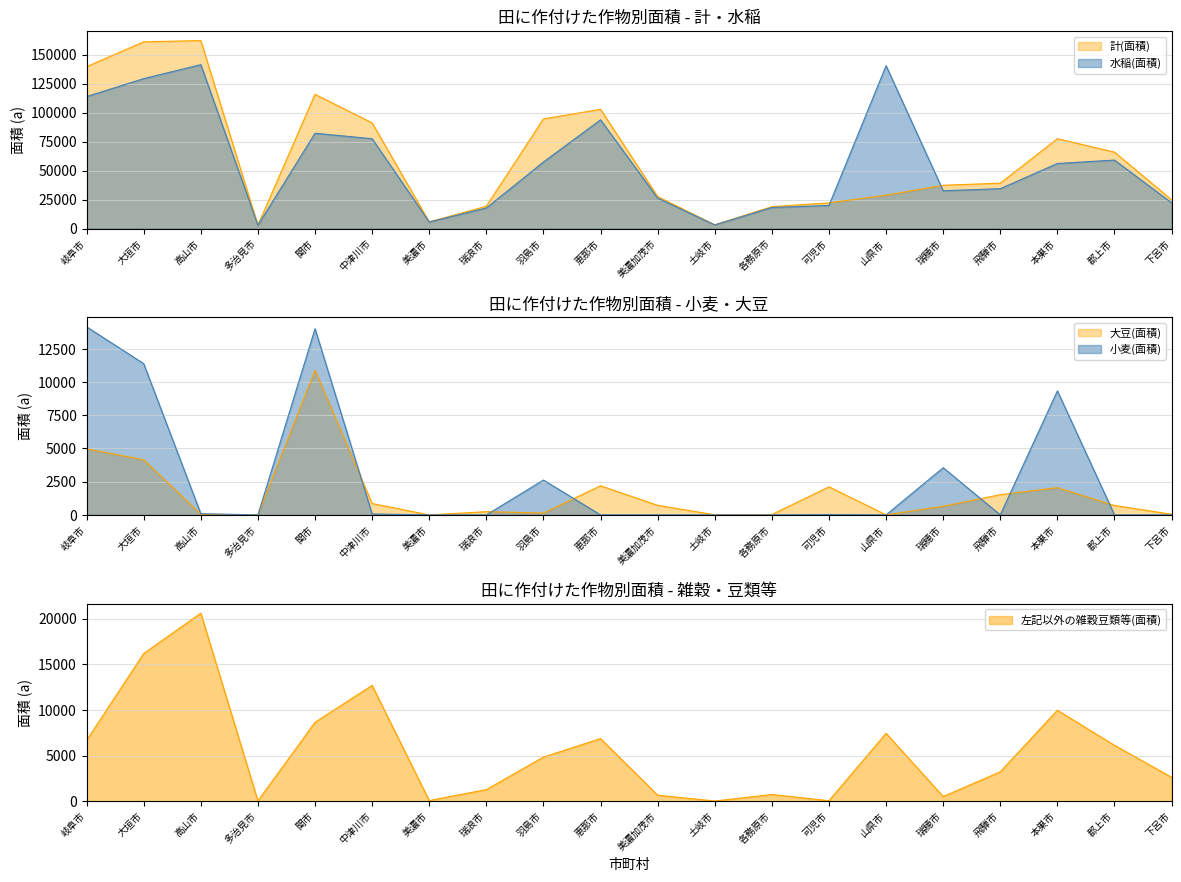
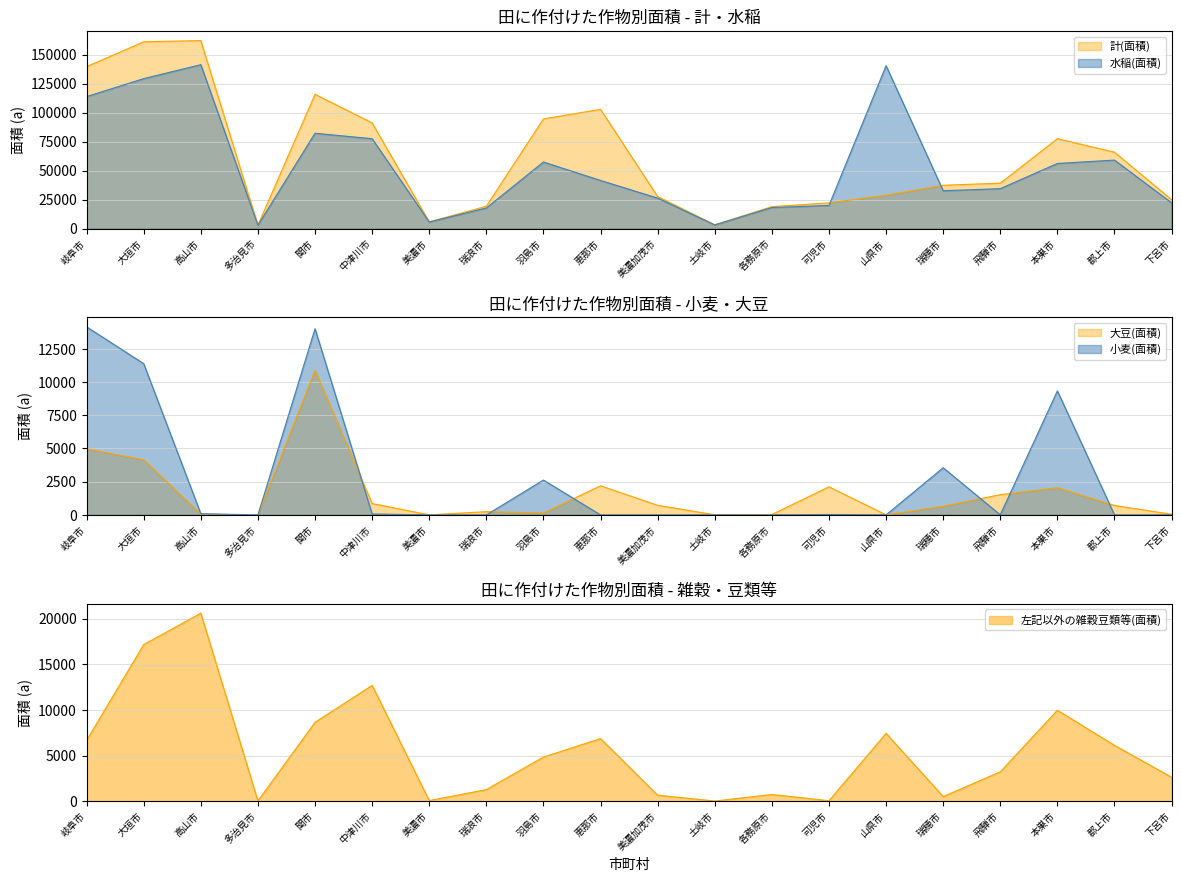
  {
    "田に作付けた作物別面積 - 計・水稲": {
      "計(面積)": {
        "岐阜市": 140000,
        "大垣市": 161000,
        "高山市": 162000,
        "関市": 116000,
        "中津川市": 91000,
        "羽島市": 95000,
        "恵那市": 103000,
        "可児市": 22000,
        "山県市": 29000,
        "瑞穂市": 37000,
        "飛騨市": 39000,
        "本巣市": 78000,
        "郡上市": 66000,
        "下呂市": 25000
      },
      "水稲(面積)": {
        "岐阜市": 114000,
        "大垣市": 129000,
        "高山市": 141000,
        "関市": 82000,
        "中津川市": 78000,
        "羽島市": 57000,
-       "恵那市": 94000,
+       "恵那市": 42000,
        "可児市": 20000,
        "山県市": 140000,
        "瑞穂市": 33000,
        "飛騨市": 34000,
        "本巣市": 56000,
        "郡上市": 59000,
        "下呂市": 22000
      }
    },
    "田に作付けた作物別面積 - 小麦・大豆": {
      "大豆(面積)": {
        "岐阜市": 5000,
        "大垣市": 4200,
        "関市": 10900,
        "中津川市": 900,
        "瑞浪市": 200,
        "羽島市": 100,
        "恵那市": 2200,
        "美濃加茂市": 700,
        "可児市": 2100,
        "瑞穂市": 700,
        "飛騨市": 1500,
        "本巣市": 2000,
        "郡上市": 700
      },
      "小麦(面積)": {
        "岐阜市": 14200,
        "大垣市": 11400,
        "関市": 14000,
        "中津川市": 100,
        "瑞浪市": 0,
        "羽島市": 2600,
        "恵那市": 0,
        "美濃加茂市": 0,
        "可児市": 0,
        "瑞穂市": 3600,
        "飛騨市": 0,
        "本巣市": 9300,
        "郡上市": 0
      }
    },
    "田に作付けた作物別面積 - 雑穀・豆類等": {
      "岐阜市": 7000,
-     "大垣市": 16000,
+     "大垣市": 17000,
      "高山市": 21000,
      "多治見市": 0,
      "関市": 9000,
      "中津川市": 13000,
      "美濃市": 0,
      "瑞浪市": 1000,
      "羽島市": 5000,
      "恵那市": 7000,
      "美濃加茂市": 1000,
      "土岐市": 0,
      "各務原市": 1000,
      "可児市": 0,
      "山県市": 7000,
      "瑞穂市": 1000,
      "飛騨市": 3000,
      "本巣市": 10000,
      "郡上市": 6000,
      "下呂市": 3000
    }
  }
